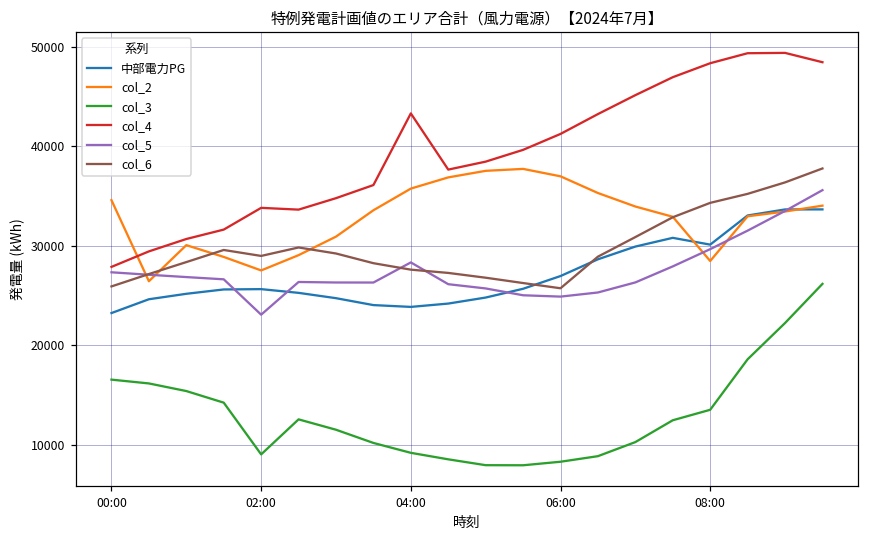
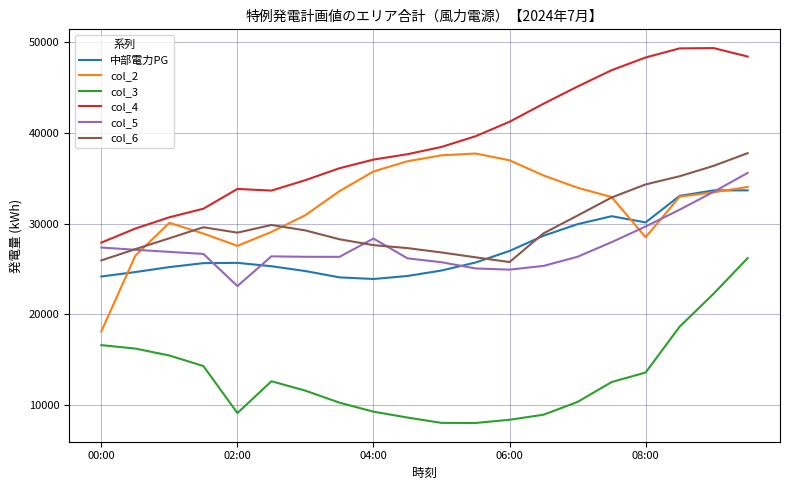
  {
    "中部電力PG": {
-     "00:00": 23000,
+     "00:00": 24000,
      "02:00": 26000,
      "04:00": 24000,
      "06:00": 27000,
      "08:00": 30000
    },
    "col_2": {
-     "00:00": 35000,
+     "00:00": 18000,
      "02:00": 28000,
      "04:00": 36000,
      "06:00": 37000,
      "08:00": 28000
    },
    "col_3": {
      "00:00": 17000,
      "02:00": 9000,
      "04:00": 9000,
      "06:00": 8000,
      "08:00": 14000
    },
    "col_4": {
      "00:00": 28000,
      "02:00": 34000,
-     "04:00": 43000,
+     "04:00": 37000,
      "06:00": 41000,
      "08:00": 48000
    },
    "col_5": {
      "00:00": 27000,
      "02:00": 23000,
      "04:00": 28000,
      "06:00": 25000,
      "08:00": 30000
    },
    "col_6": {
      "00:00": 26000,
      "02:00": 29000,
      "04:00": 28000,
      "06:00": 26000,
      "08:00": 34000
    }
  }
